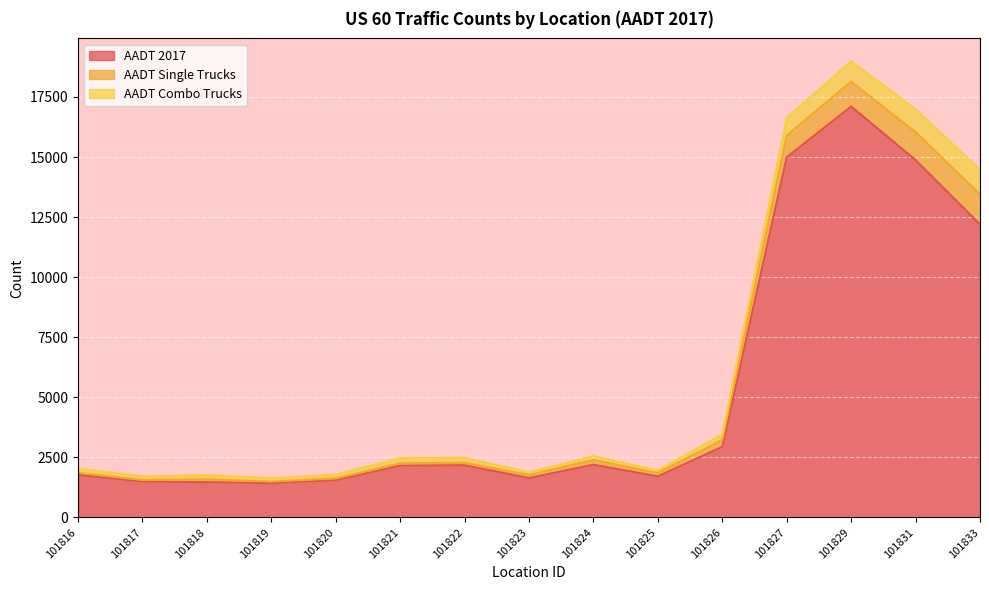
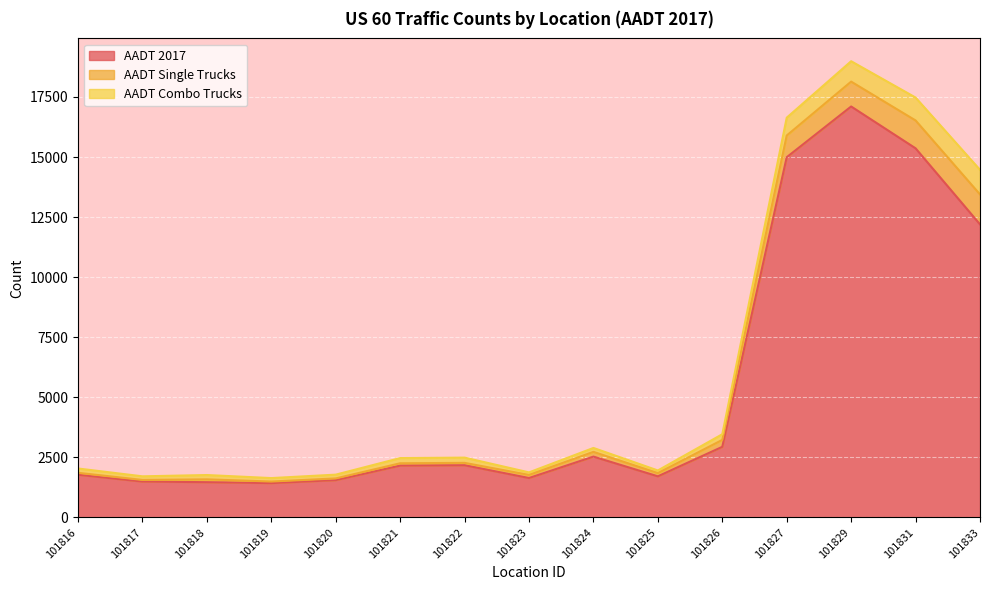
  {
    "AADT 2017": {
      "101818": 1500,
      "101823": 1600,
-     "101824": 2200,
+     "101824": 2500,
      "101825": 1700,
      "101826": 2900,
      "101827": 15000,
      "101829": 17100,
-     "101831": 14900,
+     "101831": 15400,
      "101833": 12200
    }
  }
